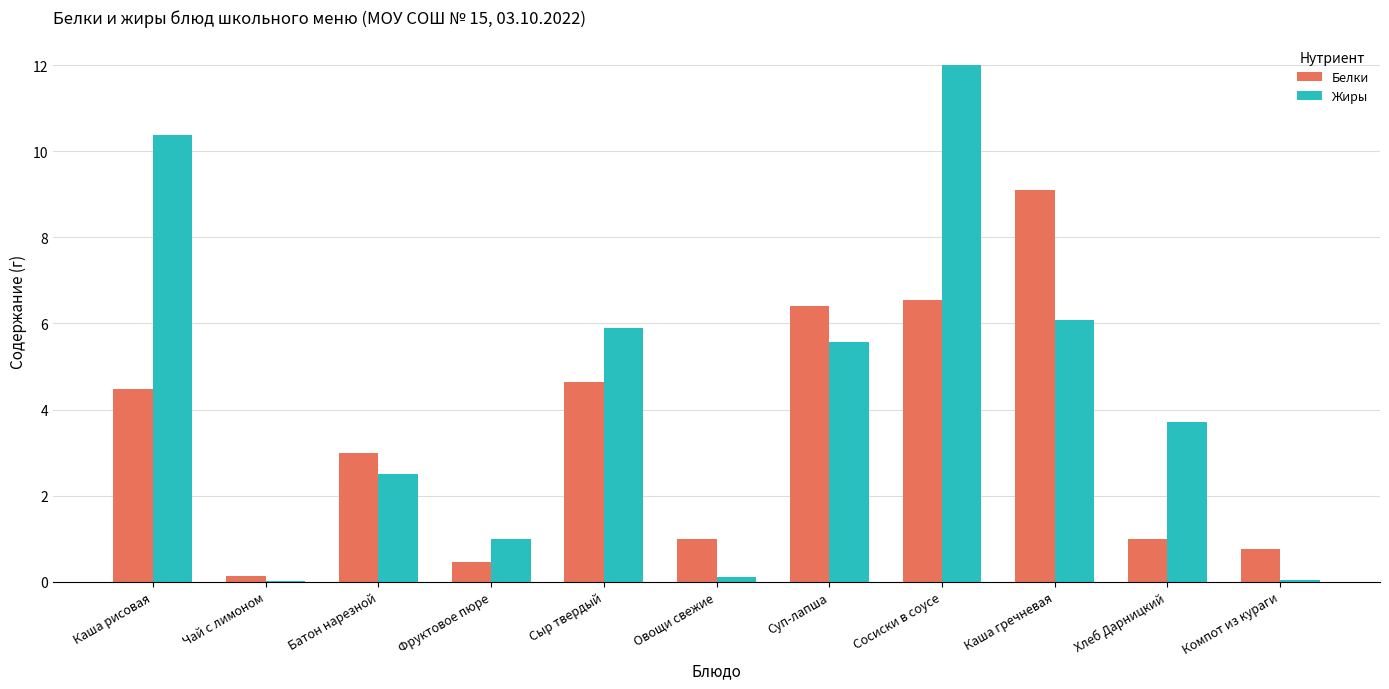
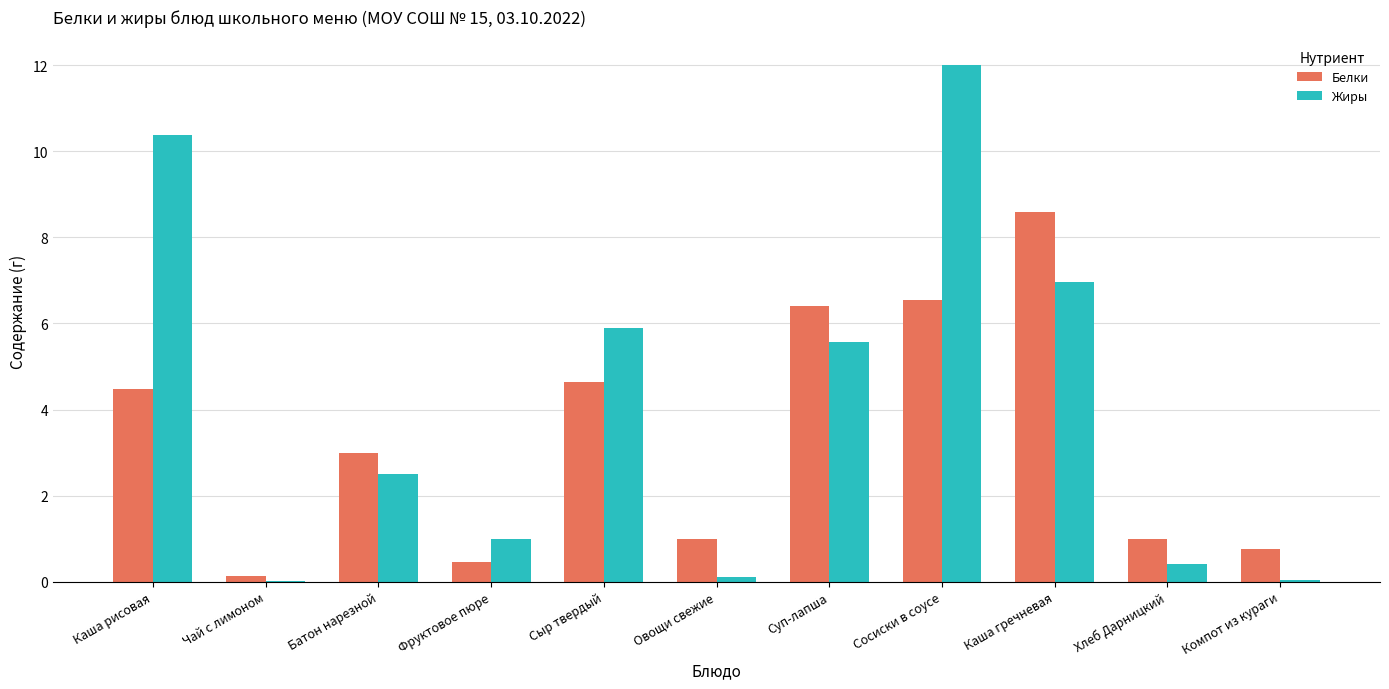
  {
    "Белки": {
      "Каша рисовая": 4.5,
      "Чай с лимоном": 0.1,
      "Батон нарезной": 3.0,
      "Фруктовое пюре": 0.5,
      "Сыр твердый": 4.6,
      "Овощи свежие": 1.0,
      "Суп-лапша": 6.4,
      "Сосиски в соусе": 6.6,
-     "Каша гречневая": 9.1,
+     "Каша гречневая": 8.6,
      "Хлеб Дарницкий": 1.0,
      "Компот из кураги": 0.8
    },
    "Жиры": {
      "Каша рисовая": 10.4,
      "Батон нарезной": 2.5,
      "Фруктовое пюре": 1.0,
      "Сыр твердый": 5.9,
      "Овощи свежие": 0.1,
      "Суп-лапша": 5.6,
      "Сосиски в соусе": 12.0,
-     "Каша гречневая": 6.1,
-     "Хлеб Дарницкий": 3.7
+     "Каша гречневая": 7.0,
+     "Хлеб Дарницкий": 0.4
    }
  }
